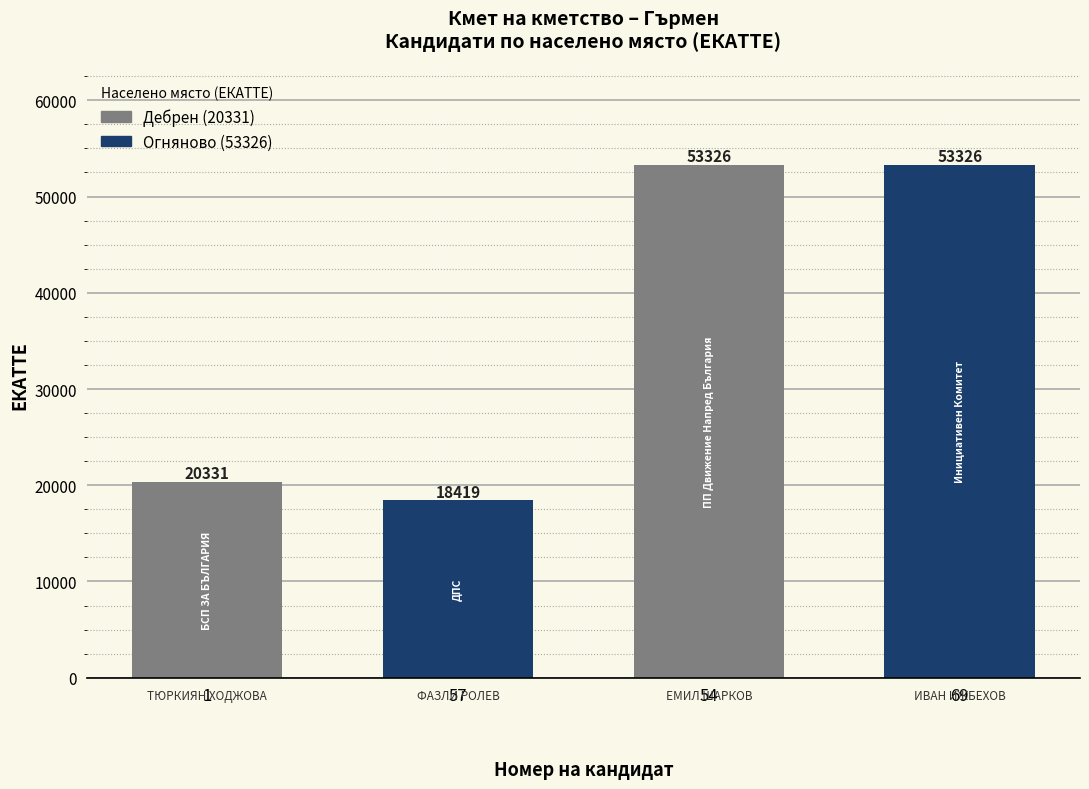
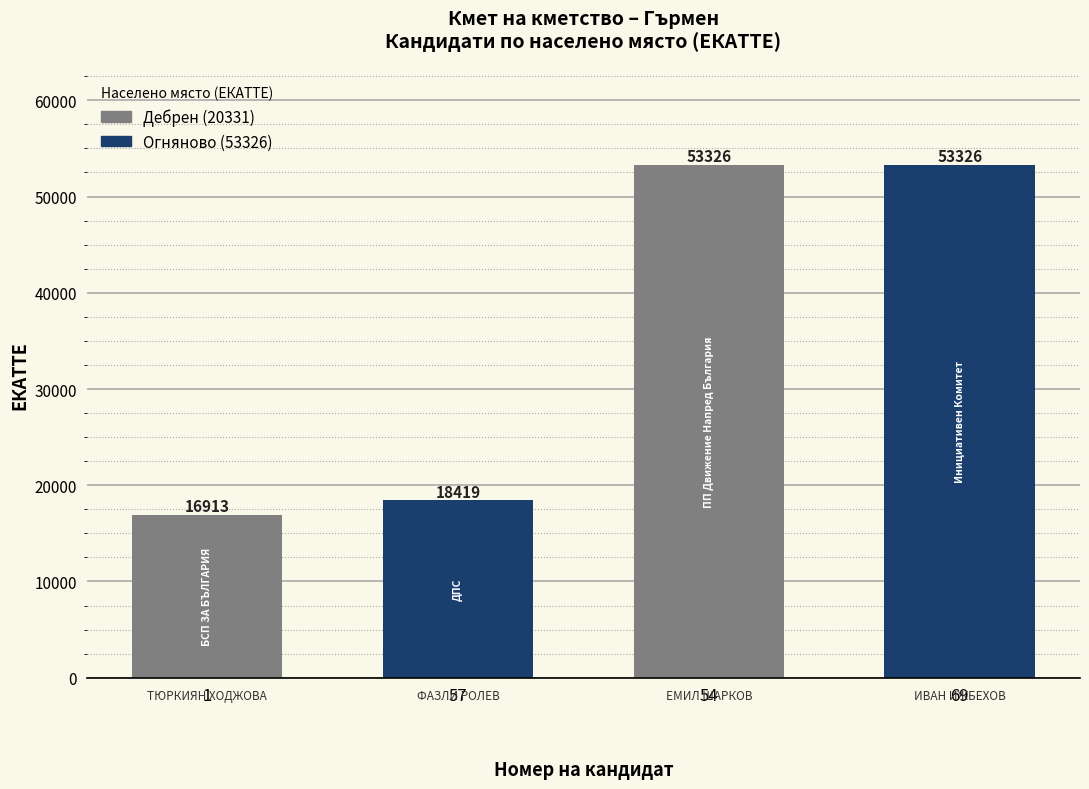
  {
-   "1": 20331,
+   "1": 16913,
    "57": 18419,
    "54": 53326,
    "69": 53326
  }
